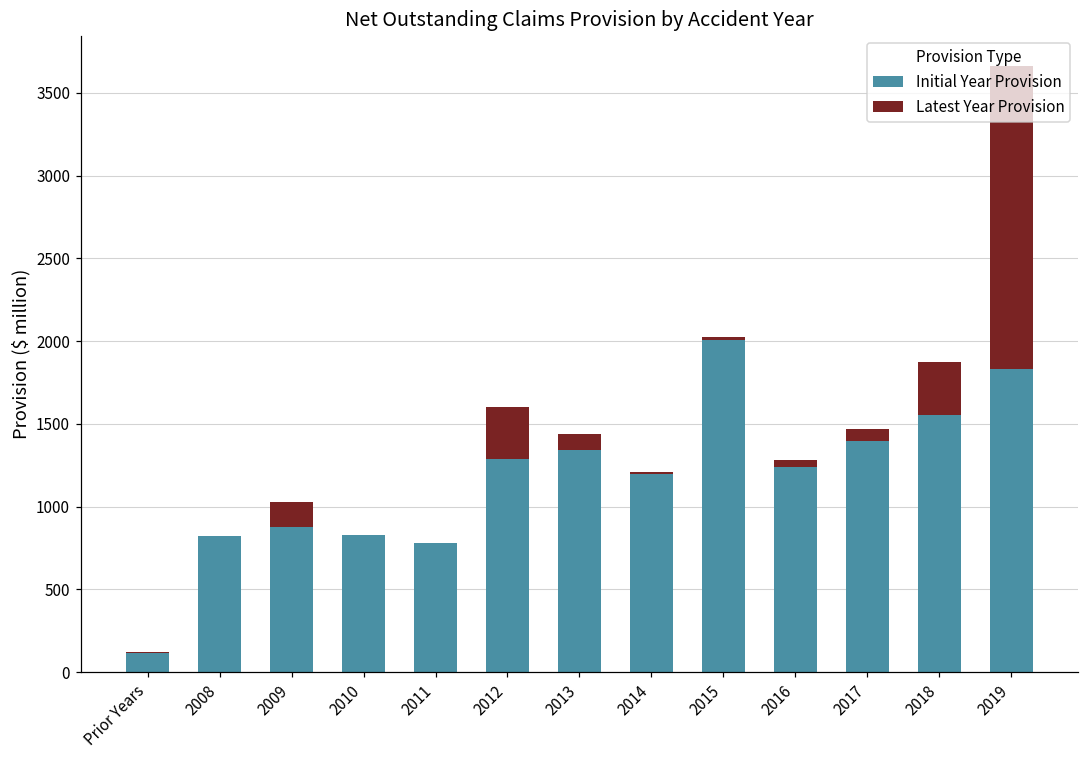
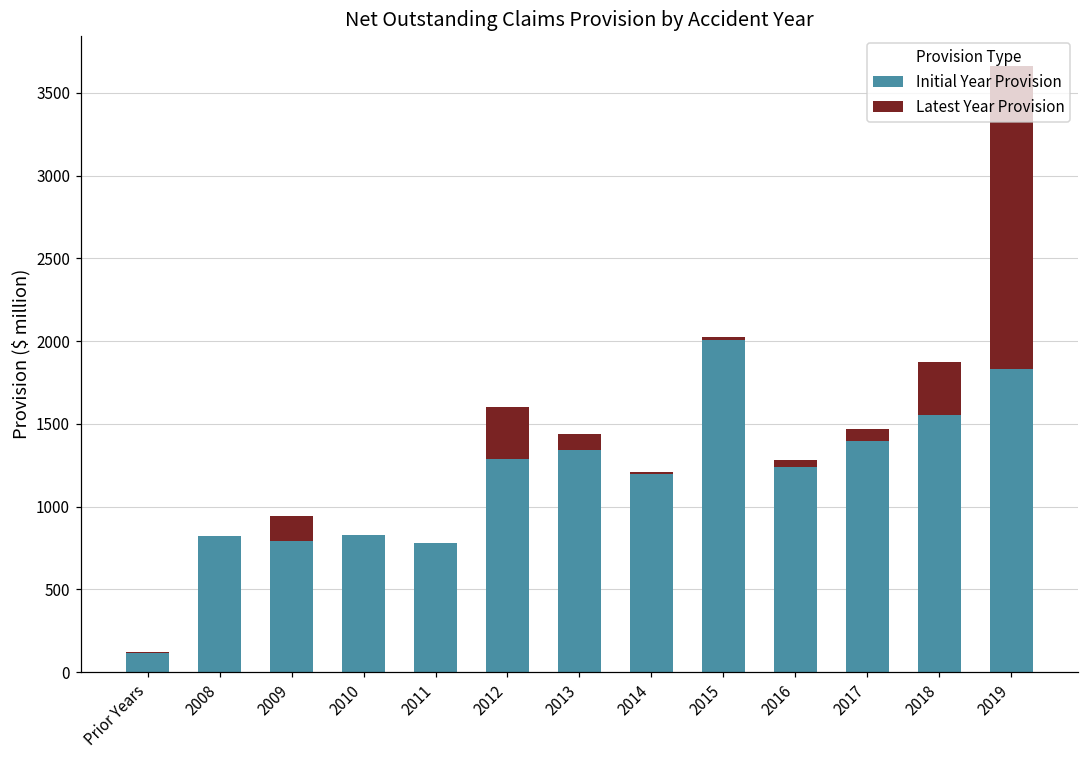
  {
    "Initial Year Provision": {
      "Prior Years": 120,
      "2008": 820,
-     "2009": 880,
+     "2009": 790,
      "2010": 830,
      "2011": 780,
      "2012": 1290,
      "2013": 1340,
      "2014": 1200,
      "2015": 2010,
      "2016": 1240,
      "2017": 1400,
      "2018": 1550,
      "2019": 1830
    },
    "Latest Year Provision": {
      "2009": 150,
      "2010": 0,
      "2012": 310,
      "2013": 100,
      "2015": 20,
      "2016": 40,
      "2017": 70,
      "2018": 320
    }
  }
